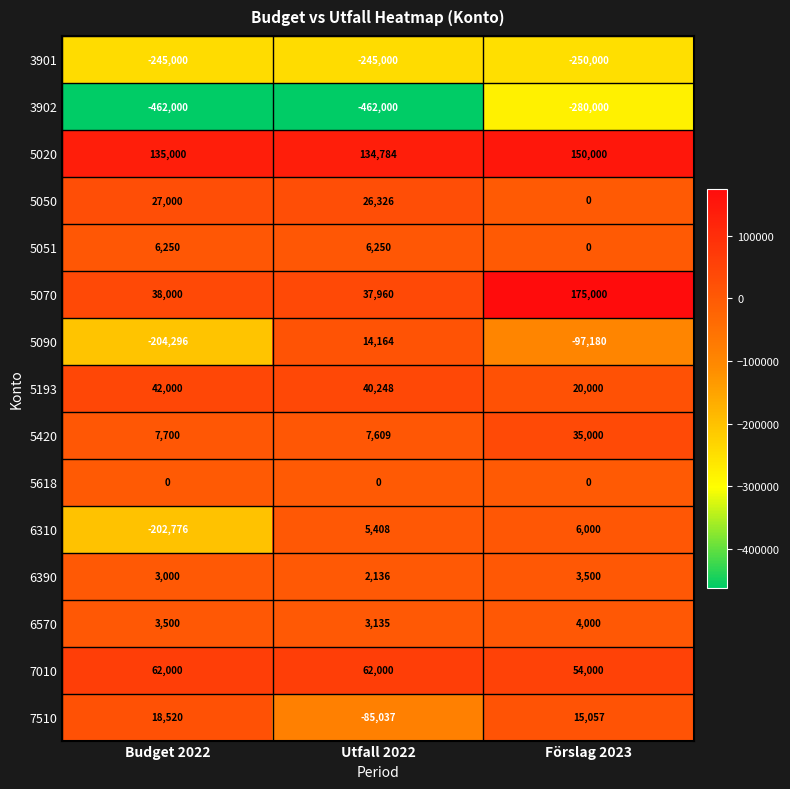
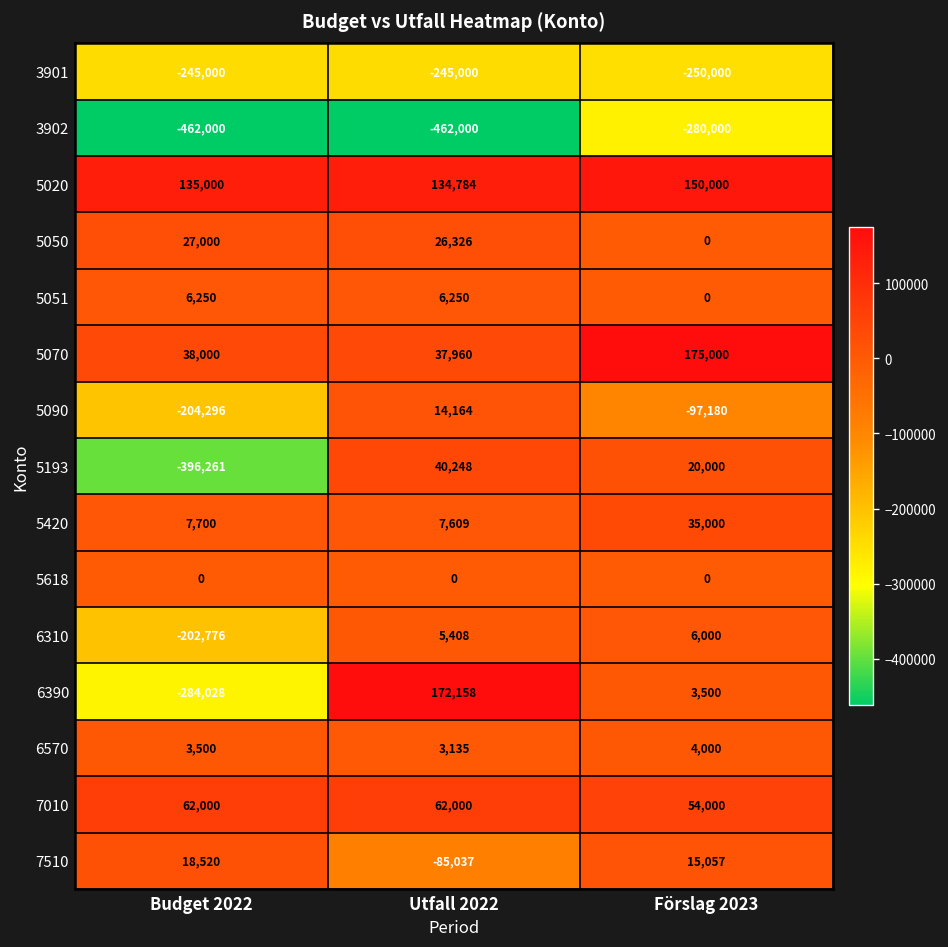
  {
    "3901": {
      "Budget 2022": "-245,000",
      "Utfall 2022": "-245,000",
      "Förslag 2023": "-250,000"
    },
    "3902": {
      "Budget 2022": "-462,000",
      "Utfall 2022": "-462,000",
      "Förslag 2023": "-280,000"
    },
    "5020": {
      "Budget 2022": "135,000",
      "Utfall 2022": "134,784",
      "Förslag 2023": "150,000"
    },
    "5050": {
      "Budget 2022": "27,000",
      "Utfall 2022": "26,326",
      "Förslag 2023": "0"
    },
    "5051": {
      "Budget 2022": "6,250",
      "Utfall 2022": "6,250",
      "Förslag 2023": "0"
    },
    "5070": {
      "Budget 2022": "38,000",
      "Utfall 2022": "37,960",
      "Förslag 2023": "175,000"
    },
    "5090": {
      "Budget 2022": "-204,296",
      "Utfall 2022": "14,164",
      "Förslag 2023": "-97,180"
    },
    "5193": {
-     "Budget 2022": "42,000",
+     "Budget 2022": "-396,261",
      "Utfall 2022": "40,248",
      "Förslag 2023": "20,000"
    },
    "5420": {
      "Budget 2022": "7,700",
      "Utfall 2022": "7,609",
      "Förslag 2023": "35,000"
    },
    "5618": {
      "Budget 2022": "0",
      "Utfall 2022": "0",
      "Förslag 2023": "0"
    },
    "6310": {
      "Budget 2022": "-202,776",
      "Utfall 2022": "5,408",
      "Förslag 2023": "6,000"
    },
    "6390": {
-     "Budget 2022": "3,000",
-     "Utfall 2022": "2,136",
+     "Budget 2022": "-284,028",
+     "Utfall 2022": "172,158",
      "Förslag 2023": "3,500"
    },
    "6570": {
      "Budget 2022": "3,500",
      "Utfall 2022": "3,135",
      "Förslag 2023": "4,000"
    },
    "7010": {
      "Budget 2022": "62,000",
      "Utfall 2022": "62,000",
      "Förslag 2023": "54,000"
    },
    "7510": {
      "Budget 2022": "18,520",
      "Utfall 2022": "-85,037",
      "Förslag 2023": "15,057"
    }
  }
